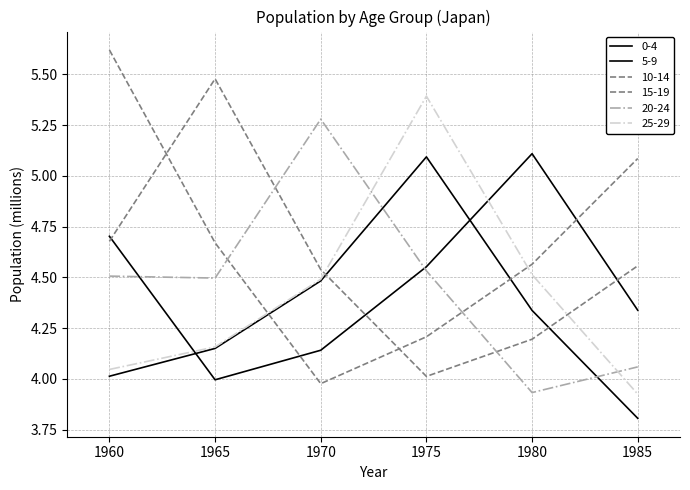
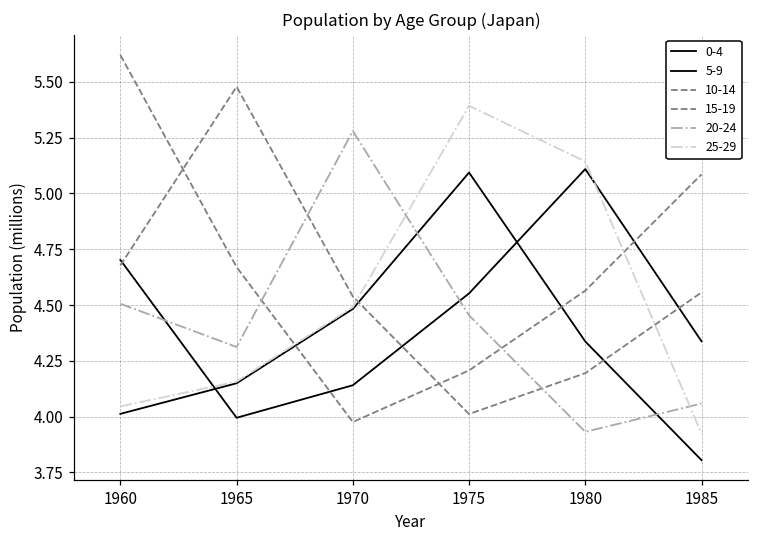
  {
    "20-24": {
      "1960": 4.51,
-     "1965": 4.50,
+     "1965": 4.31,
      "1970": 5.28,
-     "1975": 4.53,
+     "1975": 4.45,
      "1980": 3.93,
      "1985": 4.06
    },
    "25-29": {
      "1960": 4.05,
      "1975": 5.39,
-     "1980": 4.51,
+     "1980": 5.14,
      "1985": 3.92
    }
  }
